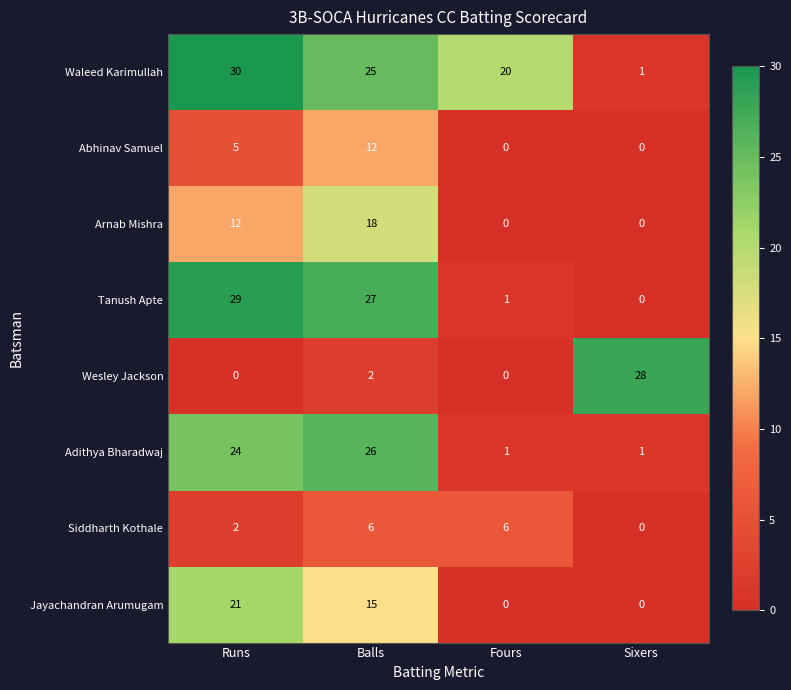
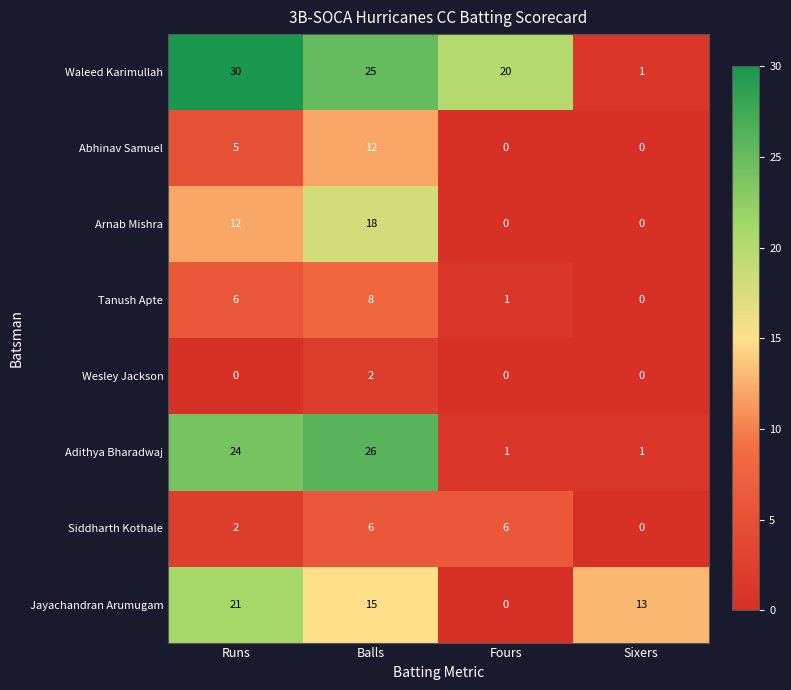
  {
    "Waleed Karimullah": {
      "Runs": 30,
      "Balls": 25,
      "Fours": 20,
      "Sixers": 1
    },
    "Abhinav Samuel": {
      "Runs": 5,
      "Balls": 12,
      "Fours": 0,
      "Sixers": 0
    },
    "Arnab Mishra": {
      "Runs": 12,
      "Balls": 18,
      "Fours": 0,
      "Sixers": 0
    },
    "Tanush Apte": {
-     "Runs": 29,
-     "Balls": 27,
+     "Runs": 6,
+     "Balls": 8,
      "Fours": 1,
      "Sixers": 0
    },
    "Wesley Jackson": {
      "Runs": 0,
      "Balls": 2,
      "Fours": 0,
-     "Sixers": 28
+     "Sixers": 0
    },
    "Adithya Bharadwaj": {
      "Runs": 24,
      "Balls": 26,
      "Fours": 1,
      "Sixers": 1
    },
    "Siddharth Kothale": {
      "Runs": 2,
      "Balls": 6,
      "Fours": 6,
      "Sixers": 0
    },
    "Jayachandran Arumugam": {
      "Runs": 21,
      "Balls": 15,
      "Fours": 0,
-     "Sixers": 0
+     "Sixers": 13
    }
  }
